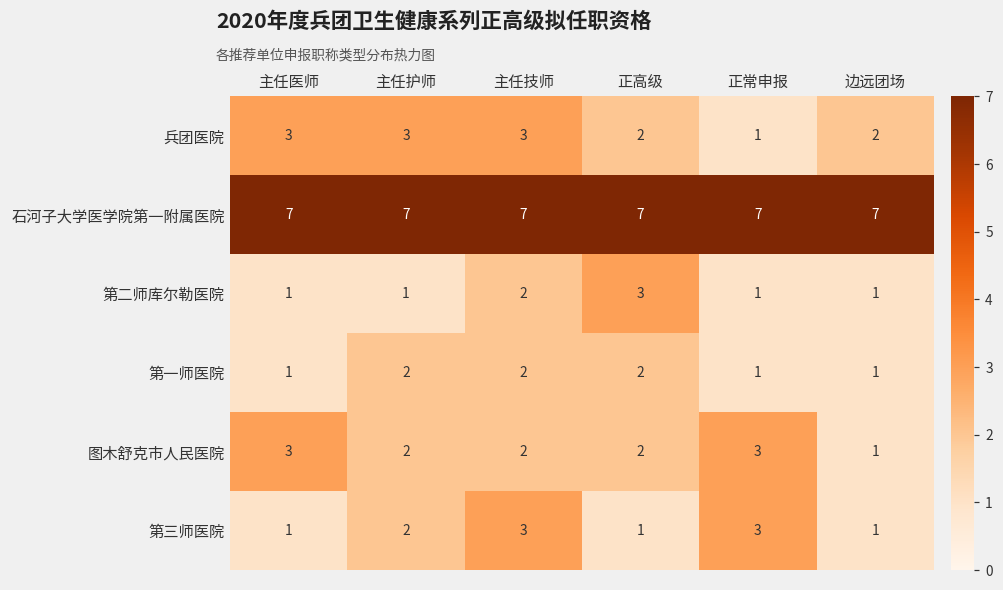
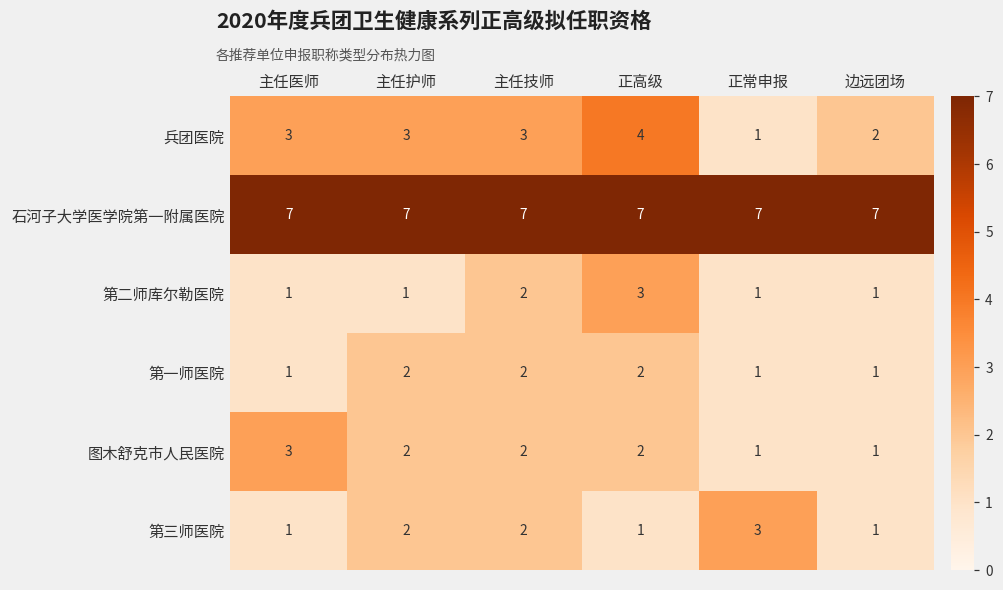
  {
    "兵团医院": {
      "主任医师": 3,
      "主任护师": 3,
      "主任技师": 3,
-     "正高级": 2,
+     "正高级": 4,
      "正常申报": 1,
      "边远团场": 2
    },
    "石河子大学医学院第一附属医院": {
      "主任医师": 7,
      "主任护师": 7,
      "主任技师": 7,
      "正高级": 7,
      "正常申报": 7,
      "边远团场": 7
    },
    "第二师库尔勒医院": {
      "主任医师": 1,
      "主任护师": 1,
      "主任技师": 2,
      "正高级": 3,
      "正常申报": 1,
      "边远团场": 1
    },
    "第一师医院": {
      "主任医师": 1,
      "主任护师": 2,
      "主任技师": 2,
      "正高级": 2,
      "正常申报": 1,
      "边远团场": 1
    },
    "图木舒克市人民医院": {
      "主任医师": 3,
      "主任护师": 2,
      "主任技师": 2,
      "正高级": 2,
-     "正常申报": 3,
+     "正常申报": 1,
      "边远团场": 1
    },
    "第三师医院": {
      "主任医师": 1,
      "主任护师": 2,
-     "主任技师": 3,
+     "主任技师": 2,
      "正高级": 1,
      "正常申报": 3,
      "边远团场": 1
    }
  }
